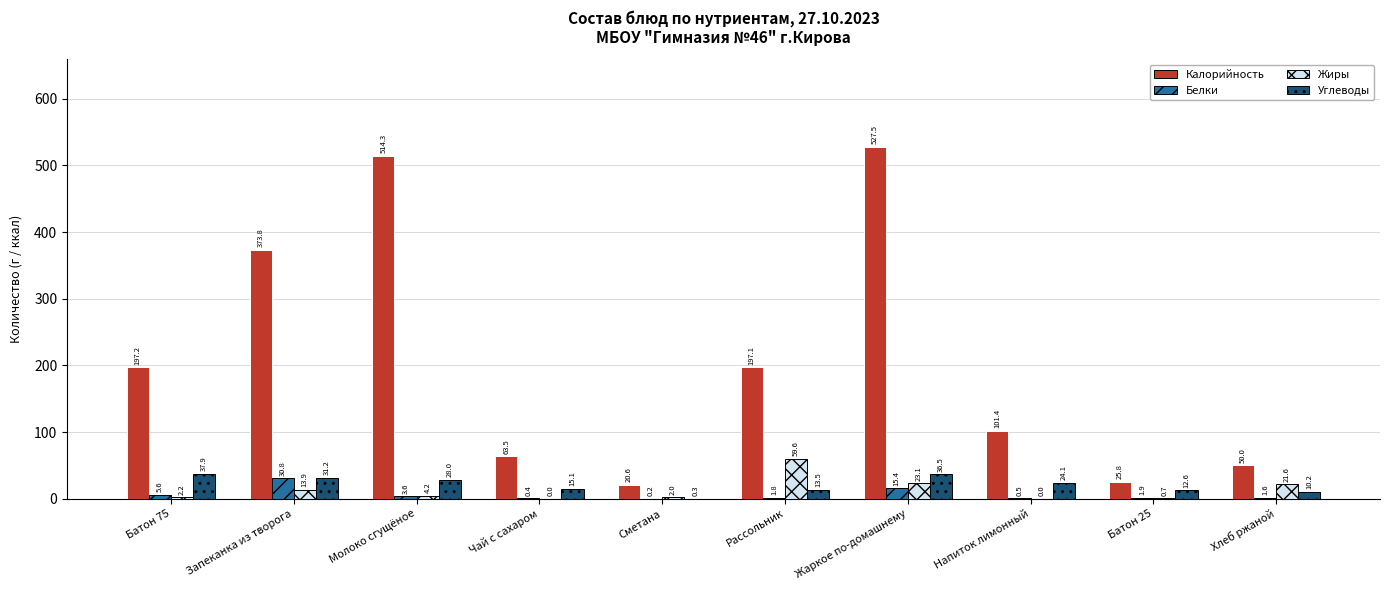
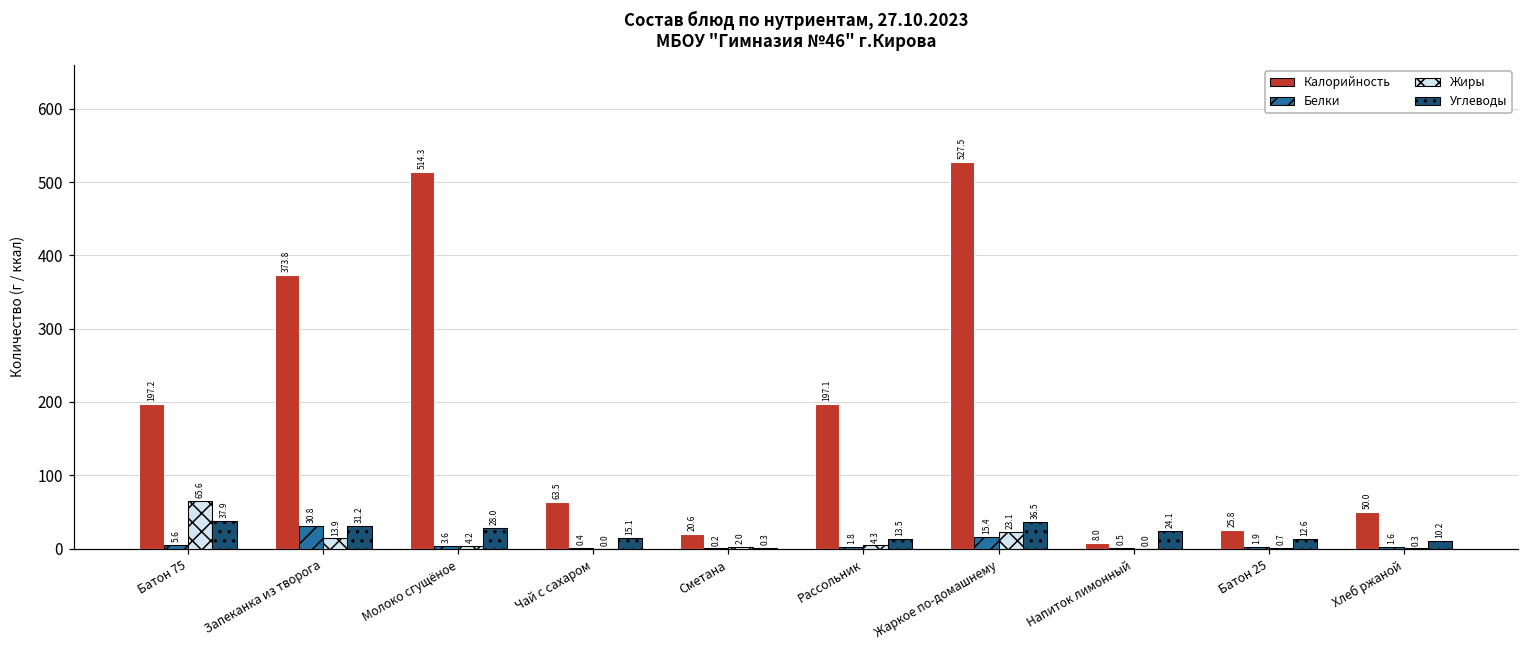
  {
    "Калорийность": {
      "Батон 75": 197.2,
      "Запеканка из творога": 373.8,
      "Молоко сгущёное": 514.3,
      "Чай с сахаром": 63.5,
      "Сметана": 20.6,
      "Рассольник": 197.1,
      "Жаркое по-домашнему": 527.5,
-     "Напиток лимонный": 101.4,
+     "Напиток лимонный": 8.0,
      "Батон 25": 25.8,
      "Хлеб ржаной": 50.0
    },
    "Жиры": {
-     "Батон 75": 2.2,
+     "Батон 75": 65.6,
      "Запеканка из творога": 13.9,
      "Молоко сгущёное": 4.2,
      "Чай с сахаром": 0.0,
      "Сметана": 2.0,
-     "Рассольник": 59.6,
+     "Рассольник": 4.3,
      "Жаркое по-домашнему": 23.1,
      "Напиток лимонный": 0.0,
      "Батон 25": 0.7,
-     "Хлеб ржаной": 21.6
+     "Хлеб ржаной": 0.3
    }
  }
